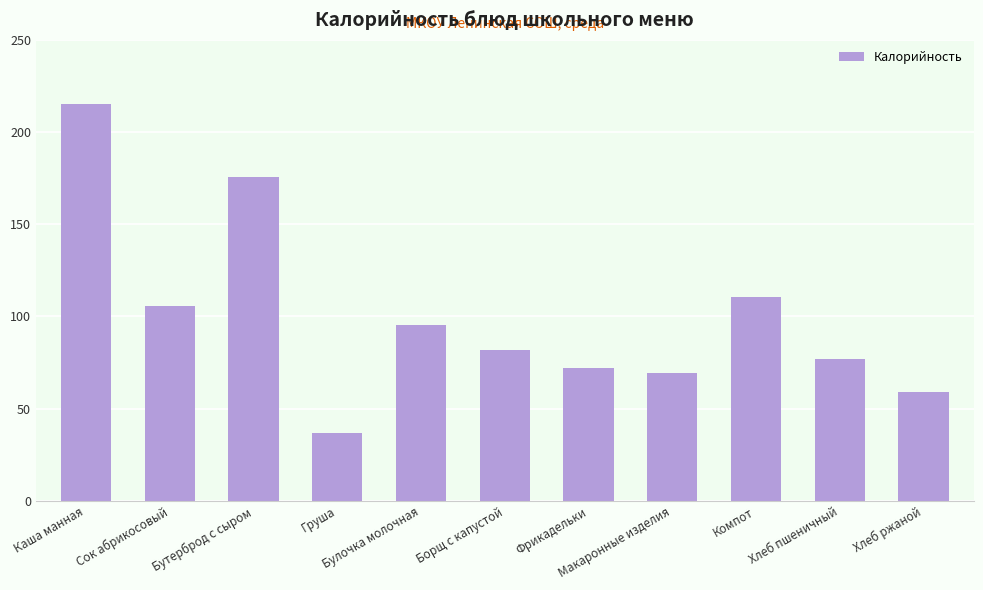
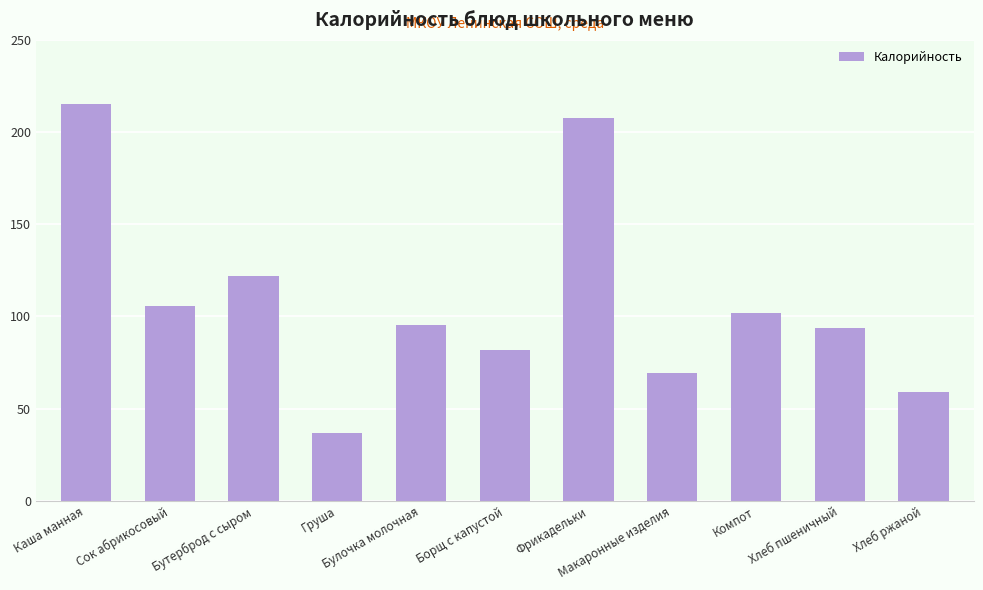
  {
    "Каша манная": 215,
    "Сок абрикосовый": 106,
-   "Бутерброд с сыром": 176,
+   "Бутерброд с сыром": 122,
    "Груша": 37,
    "Булочка молочная": 96,
    "Борщ с капустой": 82,
-   "Фрикадельки": 72,
+   "Фрикадельки": 208,
    "Макаронные изделия": 70,
-   "Компот": 111,
-   "Хлеб пшеничный": 77,
+   "Компот": 102,
+   "Хлеб пшеничный": 94,
    "Хлеб ржаной": 59
  }
